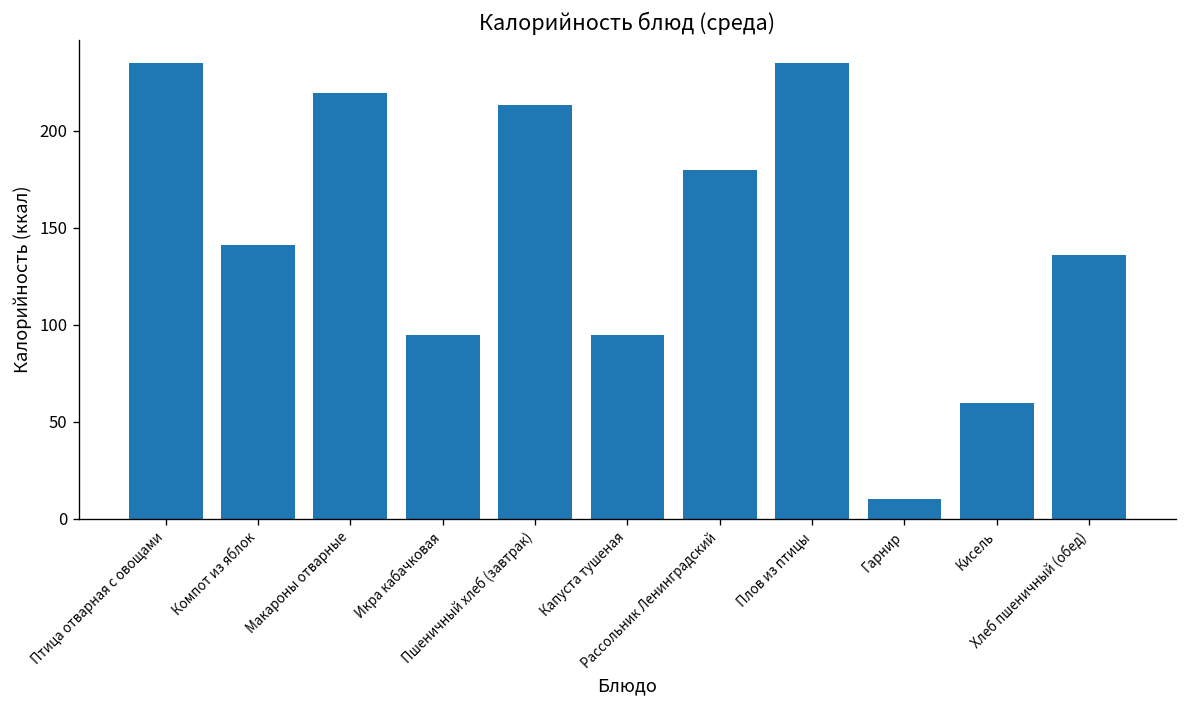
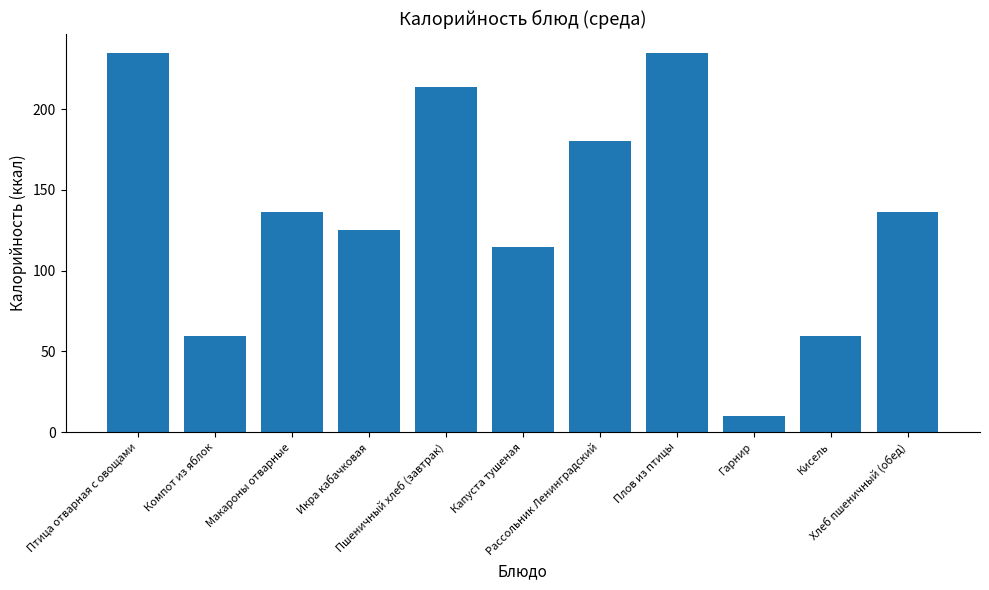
  {
    "Птица отварная с овощами": 235,
-   "Компот из яблок": 141,
-   "Макароны отварные": 220,
-   "Икра кабачковая": 95,
+   "Компот из яблок": 59,
+   "Макароны отварные": 136,
+   "Икра кабачковая": 125,
    "Пшеничный хлеб (завтрак)": 213,
-   "Капуста тушеная": 95,
+   "Капуста тушеная": 115,
    "Рассольник Ленинградский": 180,
    "Плов из птицы": 235,
    "Гарнир": 10,
    "Кисель": 59,
    "Хлеб пшеничный (обед)": 136
  }
